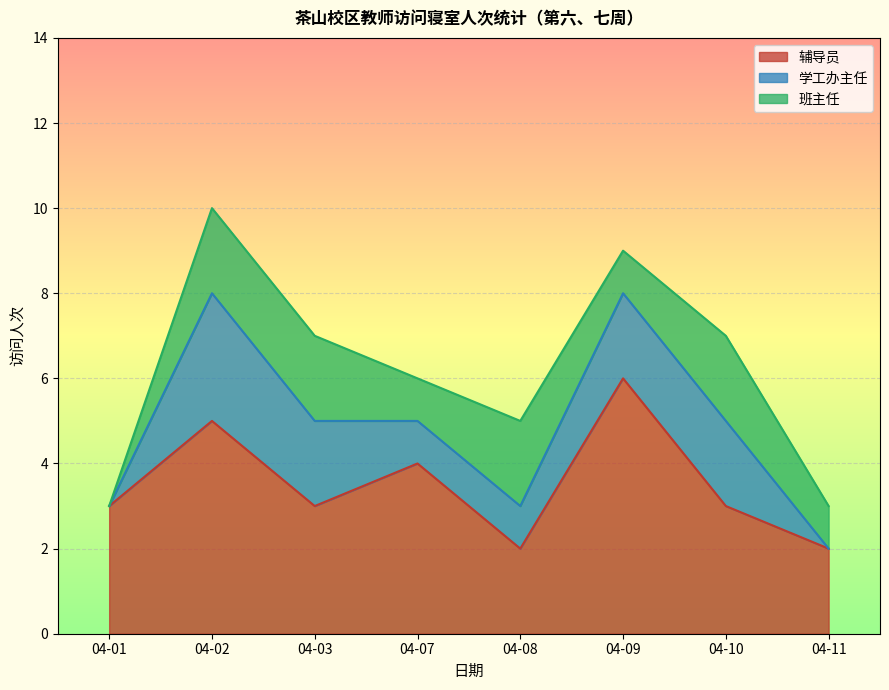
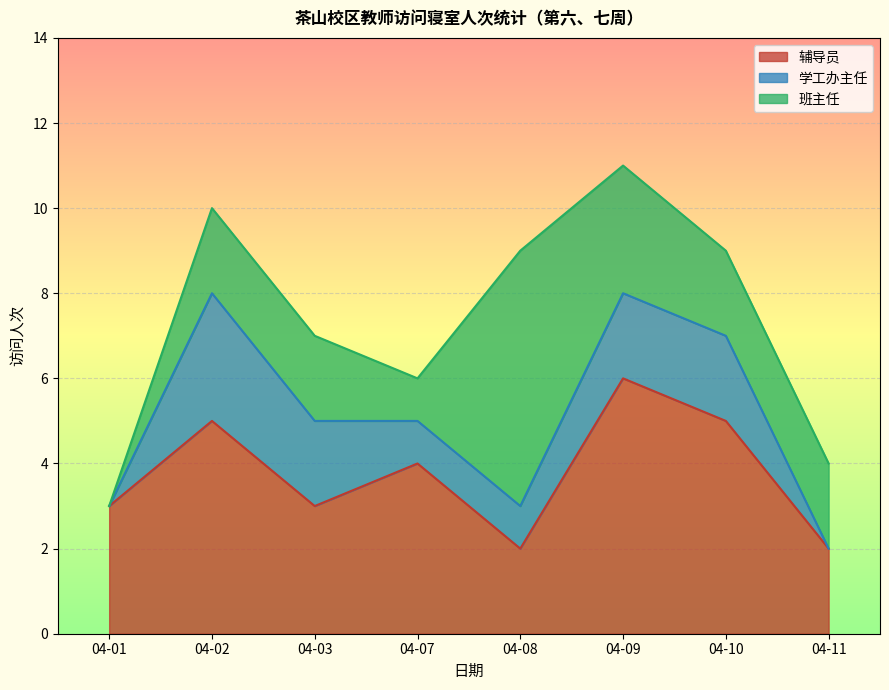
  {
    "辅导员": {
      "04-02": 5,
      "04-03": 3,
      "04-07": 4,
      "04-08": 2,
      "04-09": 6,
-     "04-10": 3
+     "04-10": 5
    },
    "学工办主任": {
      "04-02": 3,
      "04-03": 2,
      "04-07": 1,
      "04-08": 1,
      "04-09": 2,
      "04-10": 2
    },
    "班主任": {
      "04-02": 2,
      "04-03": 2,
      "04-07": 1,
-     "04-08": 2,
-     "04-09": 1,
+     "04-08": 6,
+     "04-09": 3,
      "04-10": 2,
-     "04-11": 1
+     "04-11": 2
    }
  }
